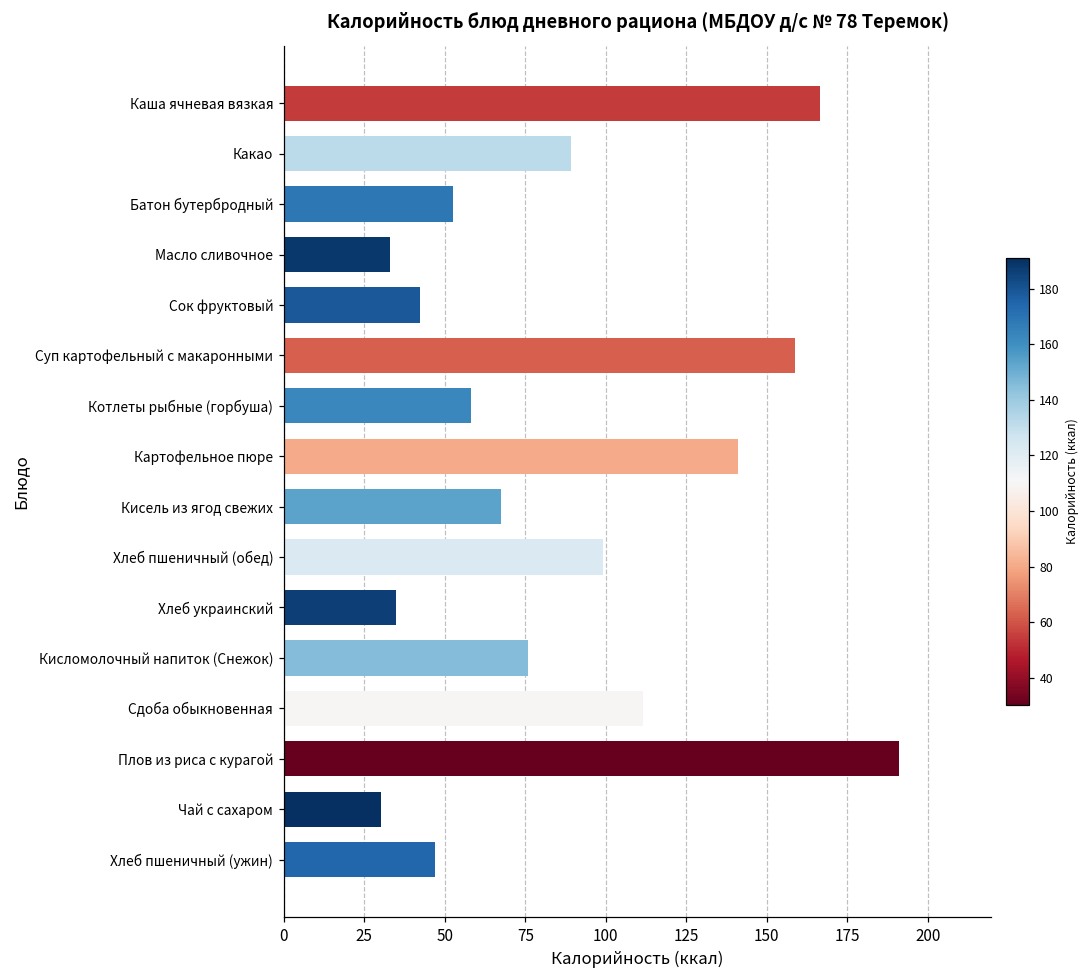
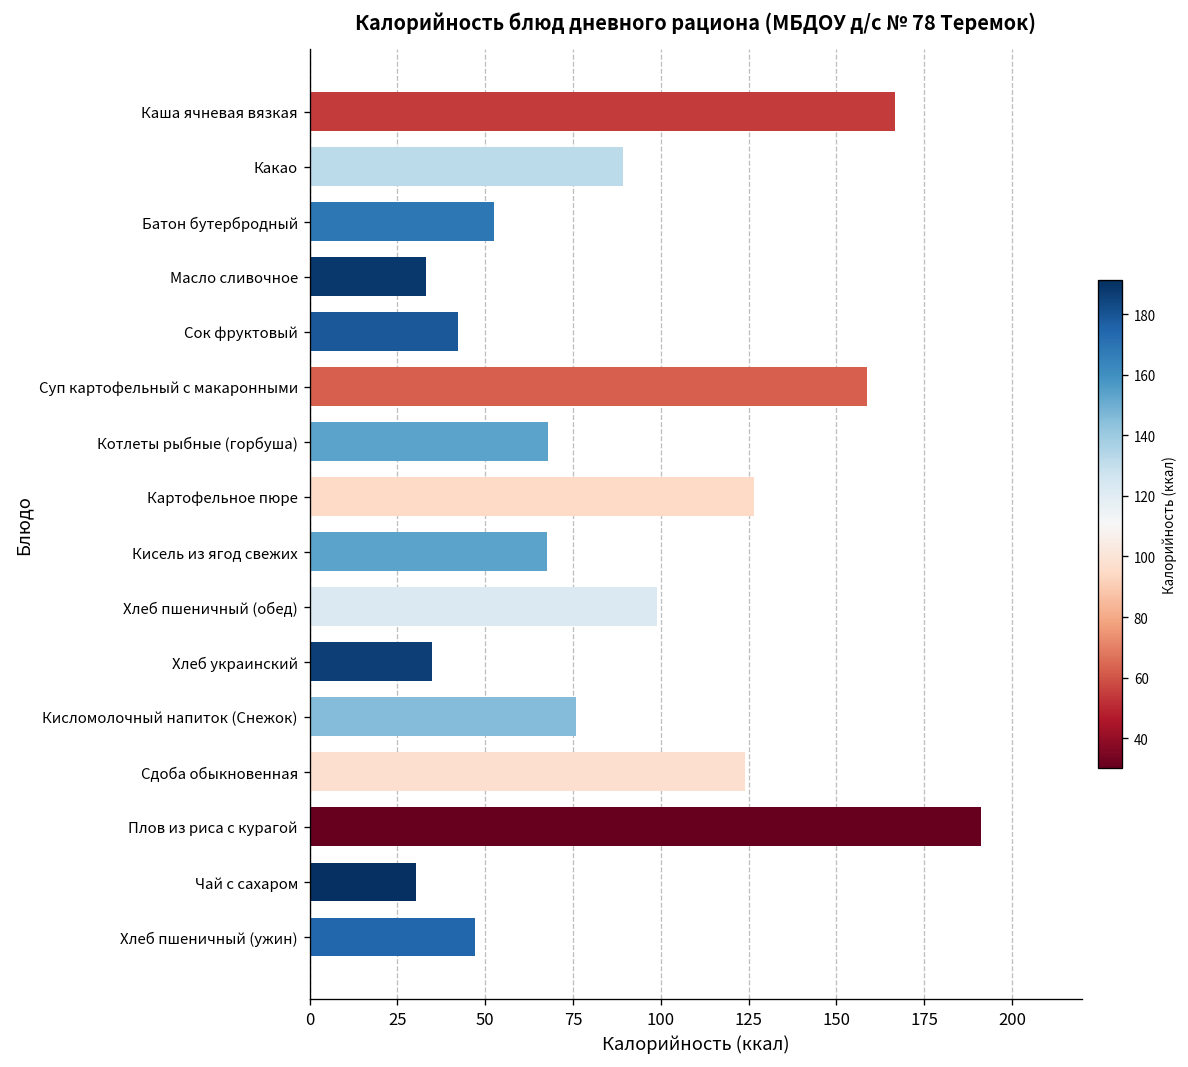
  {
    "Каша ячневая вязкая": 167,
    "Какао": 89,
    "Батон бутербродный": 52,
    "Масло сливочное": 33,
    "Сок фруктовый": 42,
    "Суп картофельный с макаронными": 159,
-   "Котлеты рыбные (горбуша)": 58,
-   "Картофельное пюре": 141,
+   "Котлеты рыбные (горбуша)": 68,
+   "Картофельное пюре": 127,
    "Кисель из ягод свежих": 68,
    "Хлеб пшеничный (обед)": 99,
    "Хлеб украинский": 35,
    "Кисломолочный напиток (Снежок)": 76,
-   "Сдоба обыкновенная": 112,
+   "Сдоба обыкновенная": 124,
    "Плов из риса с курагой": 191,
    "Чай с сахаром": 30,
    "Хлеб пшеничный (ужин)": 47
  }
